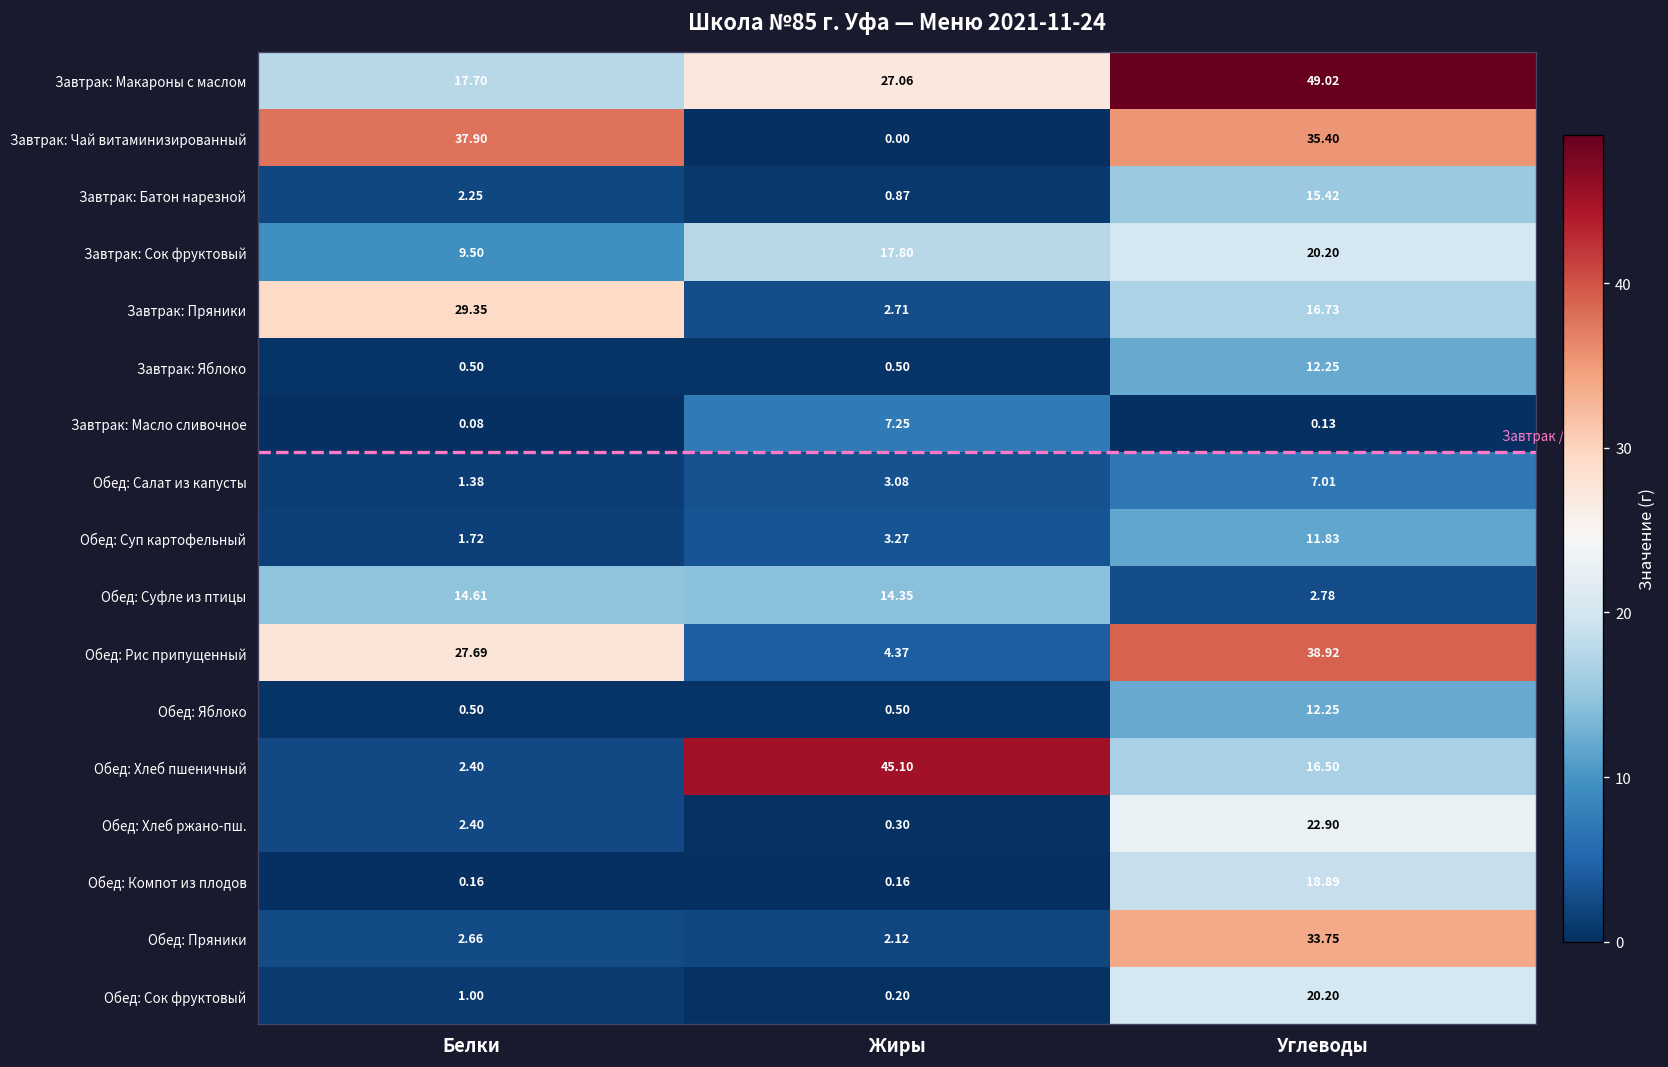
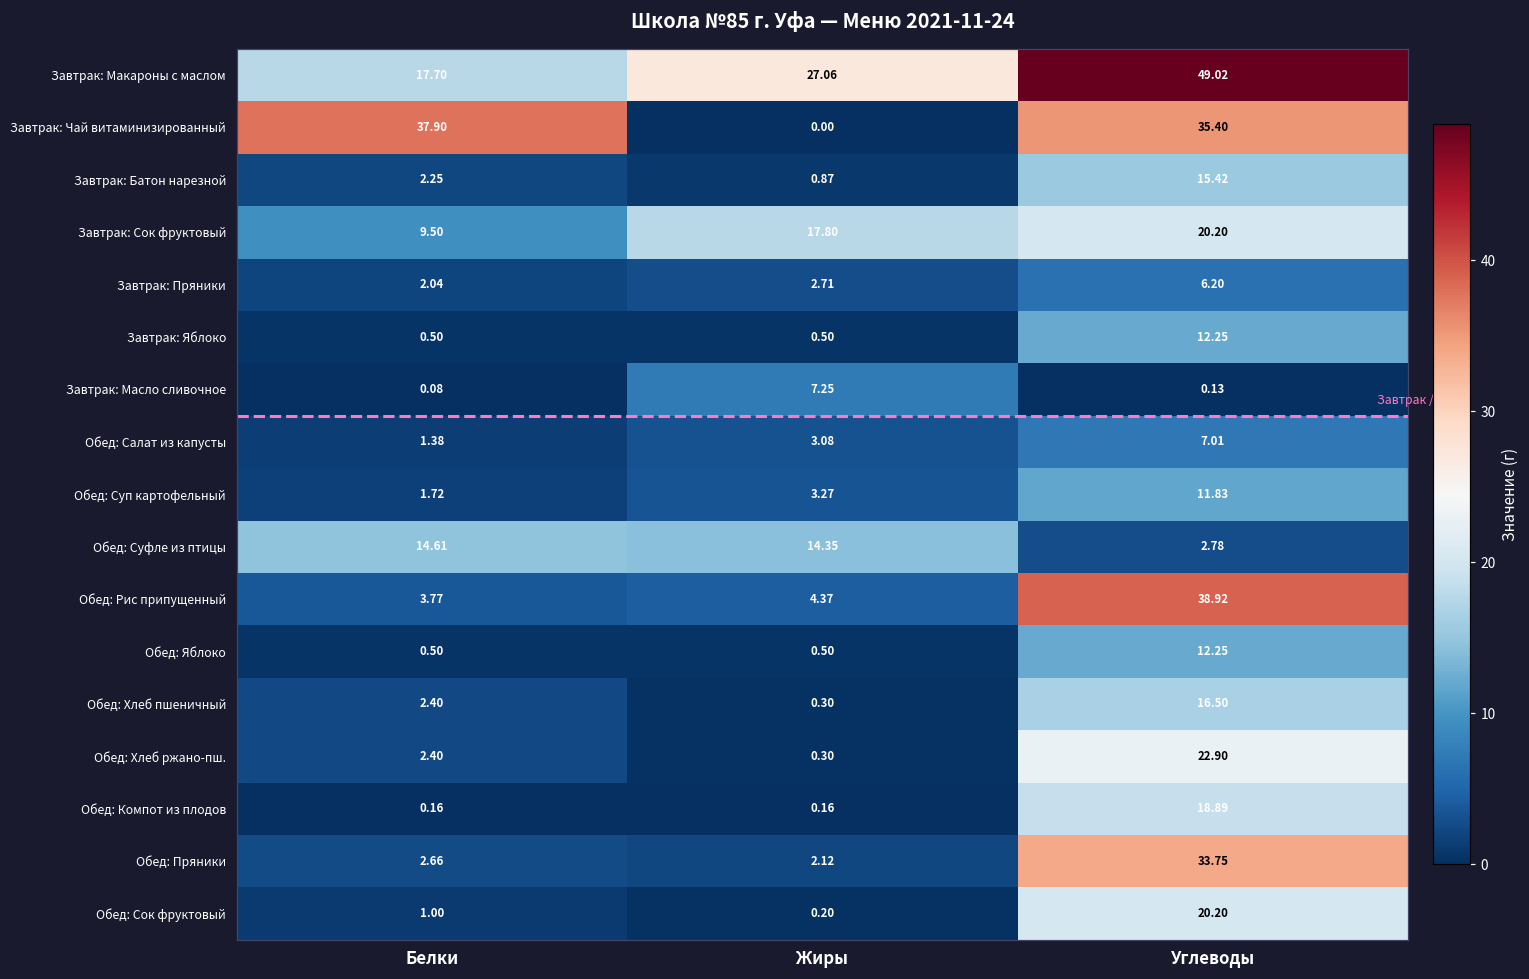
  {
    "Завтрак: Макароны с маслом": {
      "Белки": 17.70,
      "Жиры": 27.06,
      "Углеводы": 49.02
    },
    "Завтрак: Чай витаминизированный": {
      "Белки": 37.90,
      "Жиры": 0.00,
      "Углеводы": 35.40
    },
    "Завтрак: Батон нарезной": {
      "Белки": 2.25,
      "Жиры": 0.87,
      "Углеводы": 15.42
    },
    "Завтрак: Сок фруктовый": {
      "Белки": 9.50,
      "Жиры": 17.80,
      "Углеводы": 20.20
    },
    "Завтрак: Пряники": {
-     "Белки": 29.35,
+     "Белки": 2.04,
      "Жиры": 2.71,
-     "Углеводы": 16.73
+     "Углеводы": 6.20
    },
    "Завтрак: Яблоко": {
      "Белки": 0.50,
      "Жиры": 0.50,
      "Углеводы": 12.25
    },
    "Завтрак: Масло сливочное": {
      "Белки": 0.08,
      "Жиры": 7.25,
      "Углеводы": 0.13
    },
    "Обед: Салат из капусты": {
      "Белки": 1.38,
      "Жиры": 3.08,
      "Углеводы": 7.01
    },
    "Обед: Суп картофельный": {
      "Белки": 1.72,
      "Жиры": 3.27,
      "Углеводы": 11.83
    },
    "Обед: Суфле из птицы": {
      "Белки": 14.61,
      "Жиры": 14.35,
      "Углеводы": 2.78
    },
    "Обед: Рис припущенный": {
-     "Белки": 27.69,
+     "Белки": 3.77,
      "Жиры": 4.37,
      "Углеводы": 38.92
    },
    "Обед: Яблоко": {
      "Белки": 0.50,
      "Жиры": 0.50,
      "Углеводы": 12.25
    },
    "Обед: Хлеб пшеничный": {
      "Белки": 2.40,
-     "Жиры": 45.10,
+     "Жиры": 0.30,
      "Углеводы": 16.50
    },
    "Обед: Хлеб ржано-пш.": {
      "Белки": 2.40,
      "Жиры": 0.30,
      "Углеводы": 22.90
    },
    "Обед: Компот из плодов": {
      "Белки": 0.16,
      "Жиры": 0.16,
      "Углеводы": 18.89
    },
    "Обед: Пряники": {
      "Белки": 2.66,
      "Жиры": 2.12,
      "Углеводы": 33.75
    },
    "Обед: Сок фруктовый": {
      "Белки": 1.00,
      "Жиры": 0.20,
      "Углеводы": 20.20
    }
  }
